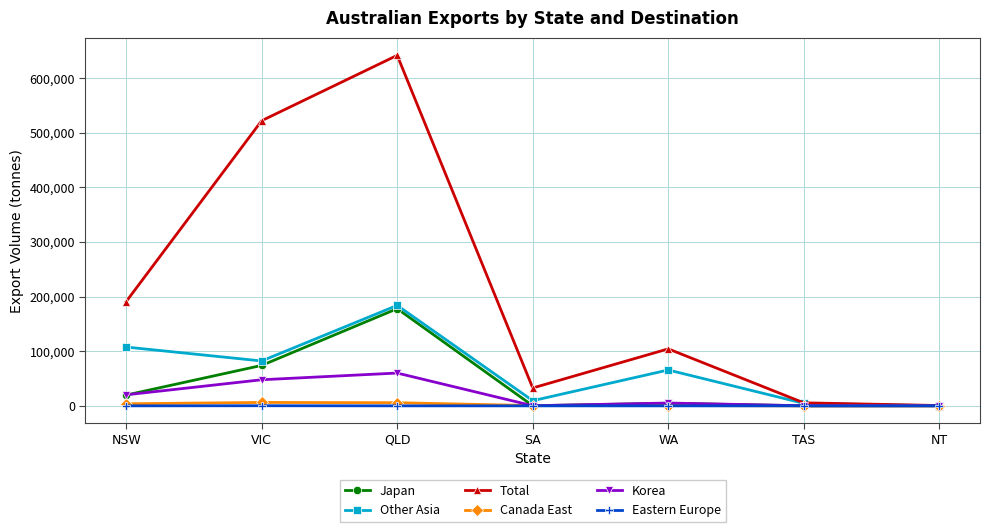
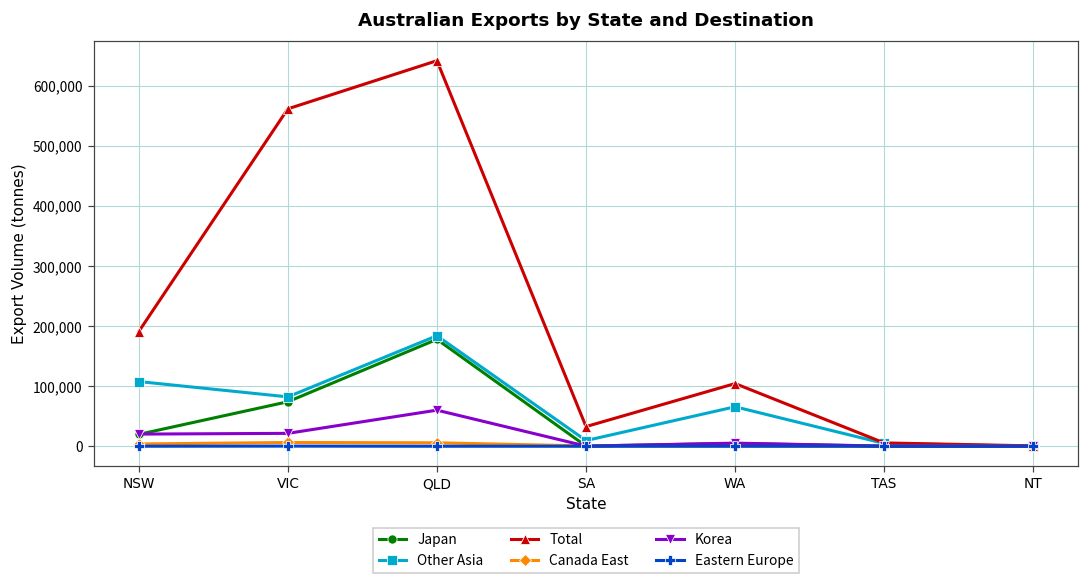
  {
    "Japan": {
      "VIC": "70,000",
      "QLD": "180,000"
    },
    "Other Asia": {
      "NSW": "110,000",
      "VIC": "80,000",
      "QLD": "180,000",
      "SA": "10,000",
      "WA": "70,000"
    },
    "Total": {
      "NSW": "190,000",
-     "VIC": "520,000",
+     "VIC": "560,000",
      "QLD": "640,000",
      "SA": "30,000",
      "WA": "100,000"
    },
    "Canada East": {
      "VIC": "10,000",
      "QLD": "10,000"
    },
    "Korea": {
-     "VIC": "50,000",
+     "VIC": "20,000",
      "QLD": "60,000"
    },
    "Eastern Europe": {
      "VIC": "0",
      "QLD": "0"
    }
  }
